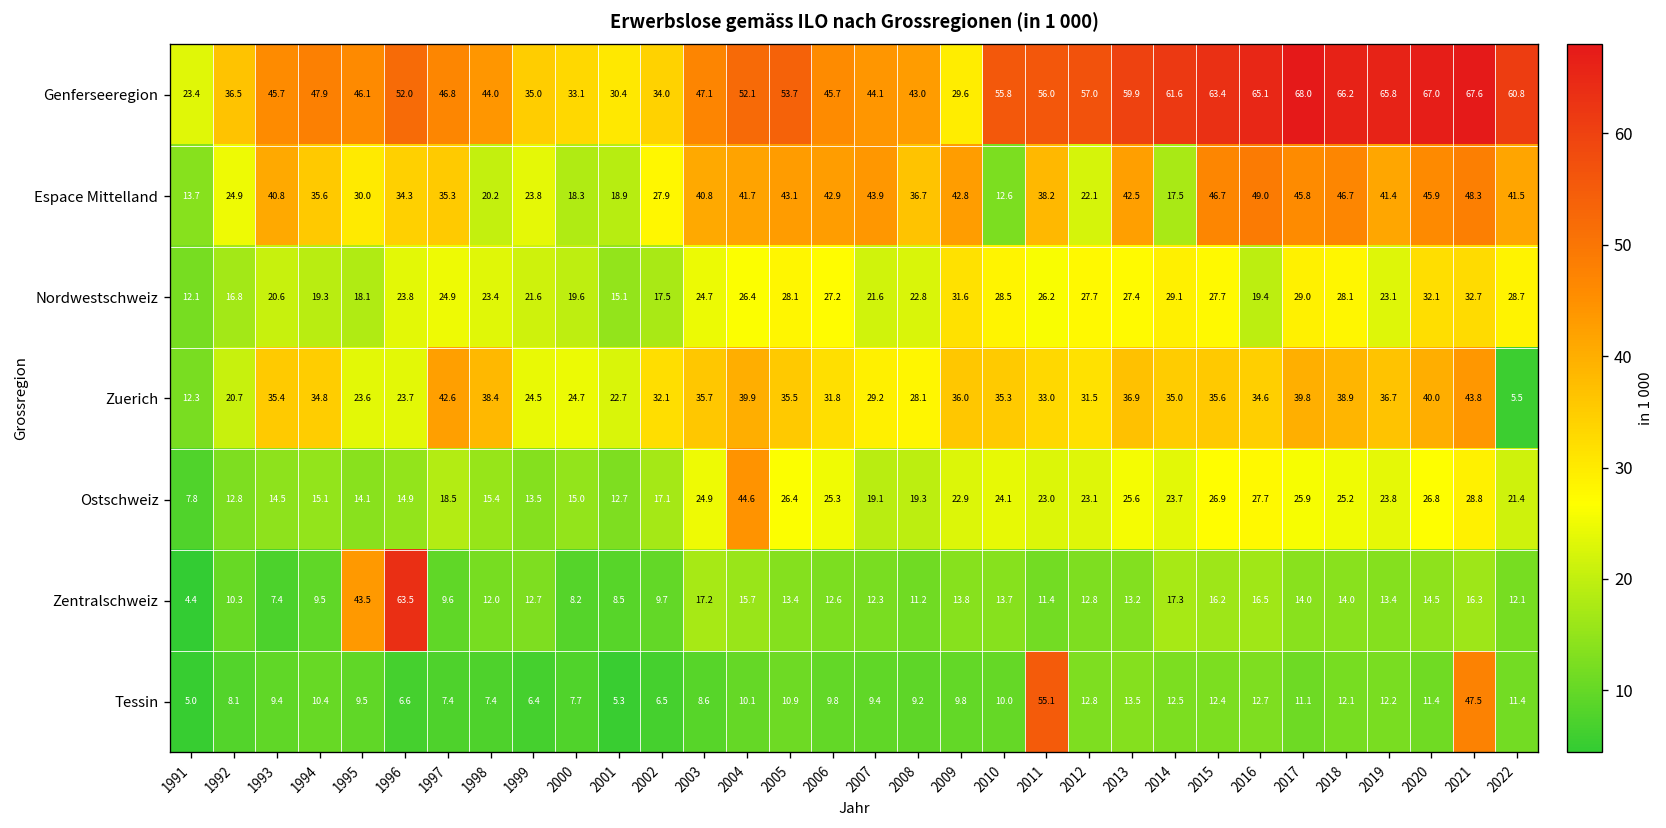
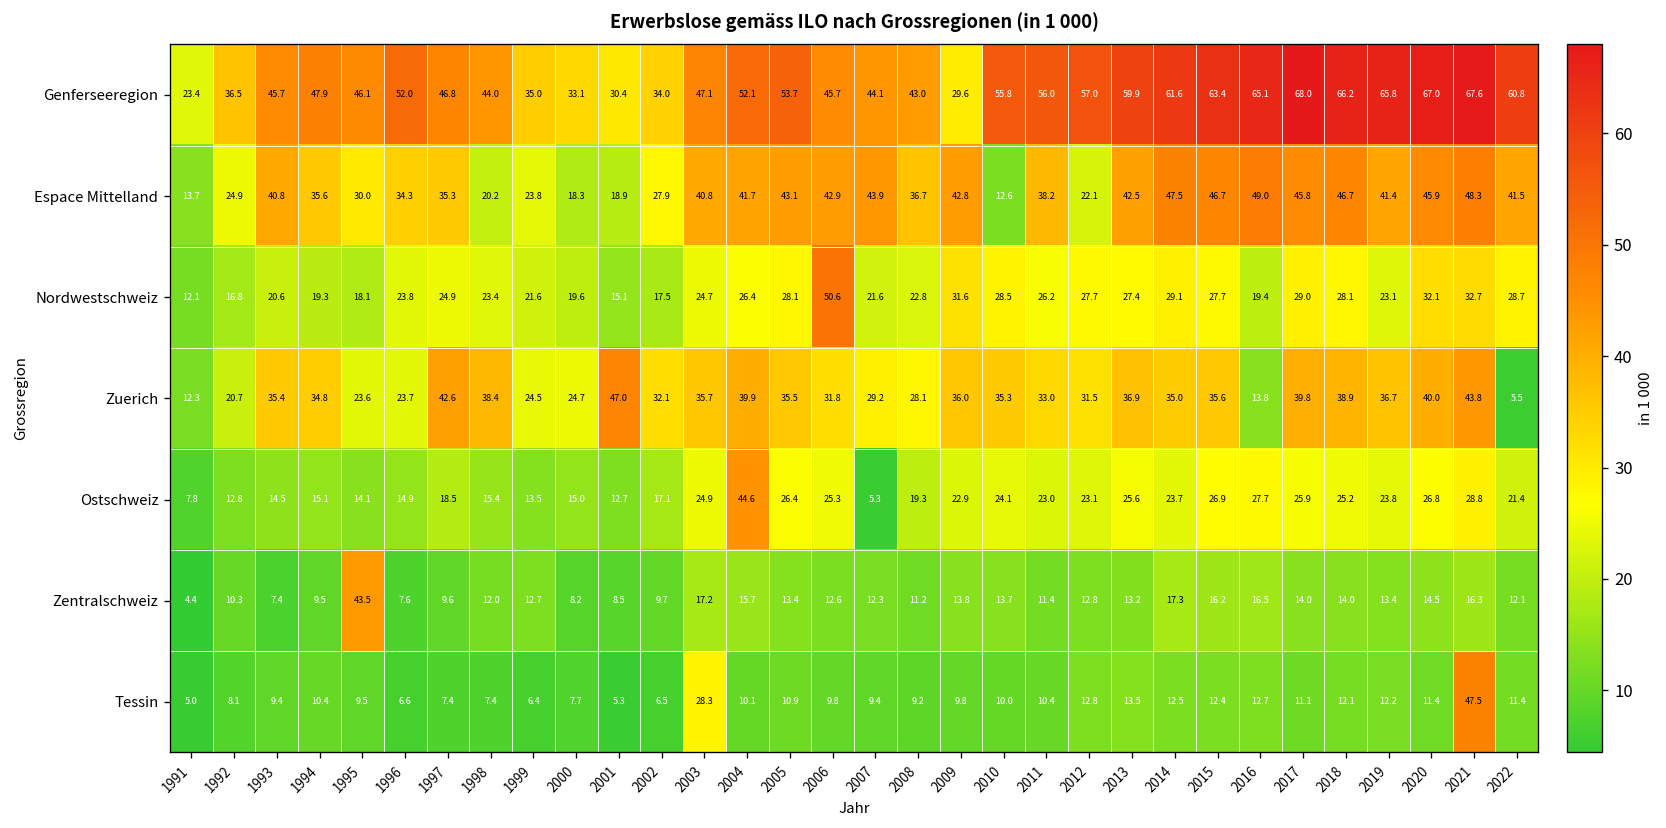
  {
    "Espace Mittelland": {
      "1991": 13.7,
      "1992": 24.9,
      "1993": 40.8,
      "1994": 35.6,
      "1995": 30.0,
      "1996": 34.3,
      "1997": 35.3,
      "1998": 20.2,
      "1999": 23.8,
      "2000": 18.3,
      "2001": 18.9,
      "2002": 27.9,
      "2003": 40.8,
      "2004": 41.7,
      "2005": 43.1,
      "2006": 42.9,
      "2007": 43.9,
      "2008": 36.7,
      "2009": 42.8,
      "2010": 12.6,
      "2011": 38.2,
      "2012": 22.1,
      "2013": 42.5,
-     "2014": 17.5,
+     "2014": 47.5,
      "2015": 46.7,
      "2016": 49.0,
      "2017": 45.8,
      "2018": 46.7,
      "2019": 41.4,
      "2020": 45.9,
      "2021": 48.3,
      "2022": 41.5
    },
    "Nordwestschweiz": {
      "1991": 12.1,
      "1992": 16.8,
      "1993": 20.6,
      "1994": 19.3,
      "1995": 18.1,
      "1996": 23.8,
      "1997": 24.9,
      "1998": 23.4,
      "1999": 21.6,
      "2000": 19.6,
      "2001": 15.1,
      "2002": 17.5,
      "2003": 24.7,
      "2004": 26.4,
      "2005": 28.1,
-     "2006": 27.2,
+     "2006": 50.6,
      "2007": 21.6,
      "2008": 22.8,
      "2009": 31.6,
      "2010": 28.5,
      "2011": 26.2,
      "2012": 27.7,
      "2013": 27.4,
      "2014": 29.1,
      "2015": 27.7,
      "2016": 19.4,
      "2017": 29.0,
      "2018": 28.1,
      "2019": 23.1,
      "2020": 32.1,
      "2021": 32.7,
      "2022": 28.7
    },
    "Zuerich": {
      "1991": 12.3,
      "1992": 20.7,
      "1993": 35.4,
      "1994": 34.8,
      "1995": 23.6,
      "1996": 23.7,
      "1997": 42.6,
      "1998": 38.4,
      "1999": 24.5,
      "2000": 24.7,
-     "2001": 22.7,
+     "2001": 47.0,
      "2002": 32.1,
      "2003": 35.7,
      "2004": 39.9,
      "2005": 35.5,
      "2006": 31.8,
      "2007": 29.2,
      "2008": 28.1,
      "2009": 36.0,
      "2010": 35.3,
      "2011": 33.0,
      "2012": 31.5,
      "2013": 36.9,
      "2014": 35.0,
      "2015": 35.6,
-     "2016": 34.6,
+     "2016": 13.8,
      "2017": 39.8,
      "2018": 38.9,
      "2019": 36.7,
      "2020": 40.0,
      "2021": 43.8,
      "2022": 5.5
    },
    "Ostschweiz": {
      "1991": 7.8,
      "1992": 12.8,
      "1993": 14.5,
      "1994": 15.1,
      "1995": 14.1,
      "1996": 14.9,
      "1997": 18.5,
      "1998": 15.4,
      "1999": 13.5,
      "2000": 15.0,
      "2001": 12.7,
      "2002": 17.1,
      "2003": 24.9,
      "2004": 44.6,
      "2005": 26.4,
      "2006": 25.3,
-     "2007": 19.1,
+     "2007": 5.3,
      "2008": 19.3,
      "2009": 22.9,
      "2010": 24.1,
      "2011": 23.0,
      "2012": 23.1,
      "2013": 25.6,
      "2014": 23.7,
      "2015": 26.9,
      "2016": 27.7,
      "2017": 25.9,
      "2018": 25.2,
      "2019": 23.8,
      "2020": 26.8,
      "2021": 28.8,
      "2022": 21.4
    },
    "Zentralschweiz": {
      "1991": 4.4,
      "1992": 10.3,
      "1993": 7.4,
      "1994": 9.5,
      "1995": 43.5,
-     "1996": 63.5,
+     "1996": 7.6,
      "1997": 9.6,
      "1998": 12.0,
      "1999": 12.7,
      "2000": 8.2,
      "2001": 8.5,
      "2002": 9.7,
      "2003": 17.2,
      "2004": 15.7,
      "2005": 13.4,
      "2006": 12.6,
      "2007": 12.3,
      "2008": 11.2,
      "2009": 13.8,
      "2010": 13.7,
      "2011": 11.4,
      "2012": 12.8,
      "2013": 13.2,
      "2014": 17.3,
      "2015": 16.2,
      "2016": 16.5,
      "2017": 14.0,
      "2018": 14.0,
      "2019": 13.4,
      "2020": 14.5,
      "2021": 16.3,
      "2022": 12.1
    },
    "Tessin": {
      "1991": 5.0,
      "1992": 8.1,
      "1993": 9.4,
      "1994": 10.4,
      "1995": 9.5,
      "1996": 6.6,
      "1997": 7.4,
      "1998": 7.4,
      "1999": 6.4,
      "2000": 7.7,
      "2001": 5.3,
      "2002": 6.5,
-     "2003": 8.6,
+     "2003": 28.3,
      "2004": 10.1,
      "2005": 10.9,
      "2006": 9.8,
      "2007": 9.4,
      "2008": 9.2,
      "2009": 9.8,
      "2010": 10.0,
-     "2011": 55.1,
+     "2011": 10.4,
      "2012": 12.8,
      "2013": 13.5,
      "2014": 12.5,
      "2015": 12.4,
      "2016": 12.7,
      "2017": 11.1,
      "2018": 12.1,
      "2019": 12.2,
      "2020": 11.4,
      "2021": 47.5,
      "2022": 11.4
    }
  }
